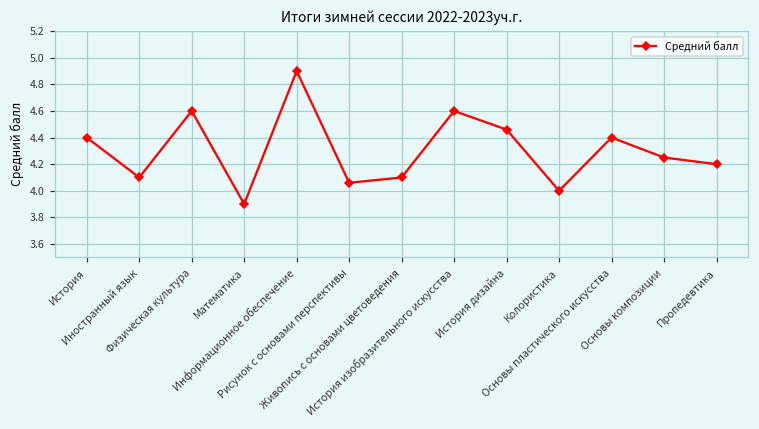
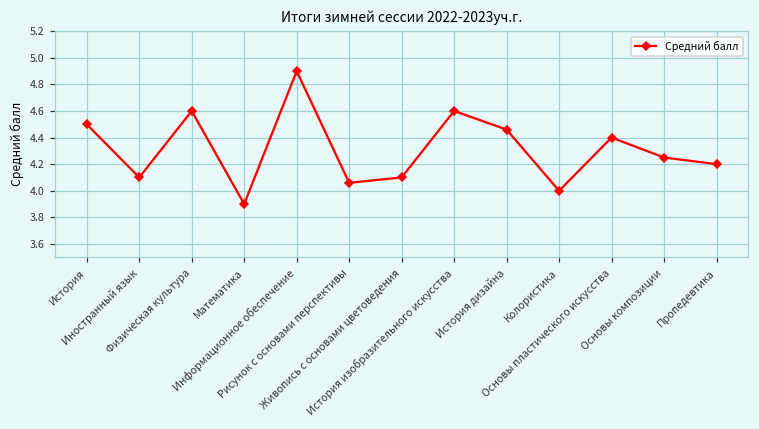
  {
-   "История": 4.4,
+   "История": 4.5,
    "Иностранный язык": 4.1,
    "Физическая культура": 4.6,
    "Математика": 3.9,
    "Информационное обеспечение": 4.9,
    "Рисунок с основами перспективы": 4.06,
    "Живопись с основами цветоведения": 4.1,
    "История изобразительного искусства": 4.6,
    "История дизайна": 4.46,
    "Колористика": 4.0,
    "Основы пластического искусства": 4.4,
    "Основы композиции": 4.25,
    "Пропедевтика": 4.2
  }
